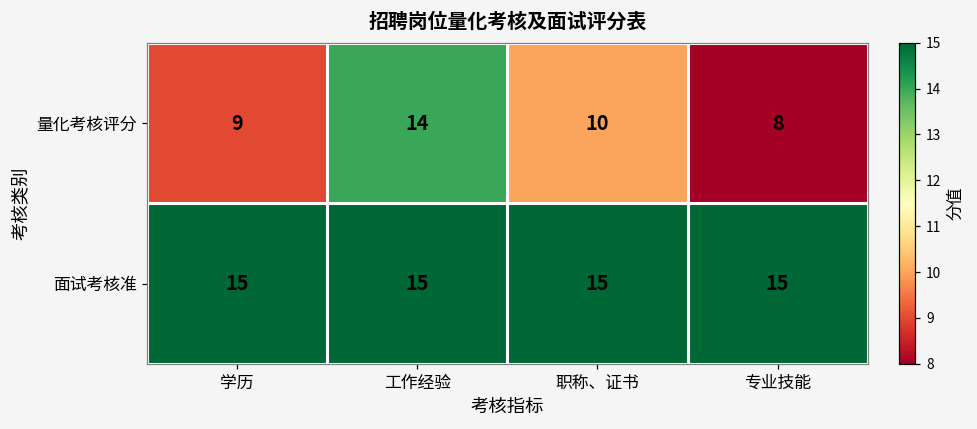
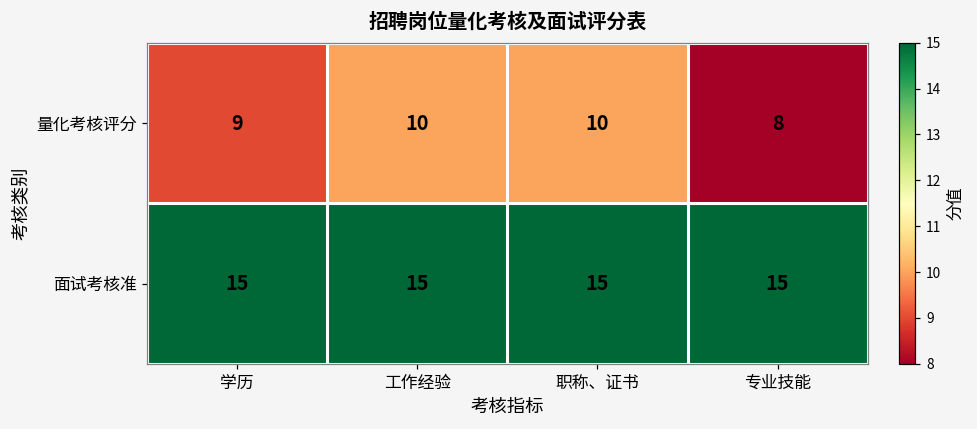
  {
    "量化考核评分": {
      "学历": 9,
-     "工作经验": 14,
+     "工作经验": 10,
      "职称、证书": 10,
      "专业技能": 8
    },
    "面试考核准": {
      "学历": 15,
      "工作经验": 15,
      "职称、证书": 15,
      "专业技能": 15
    }
  }
